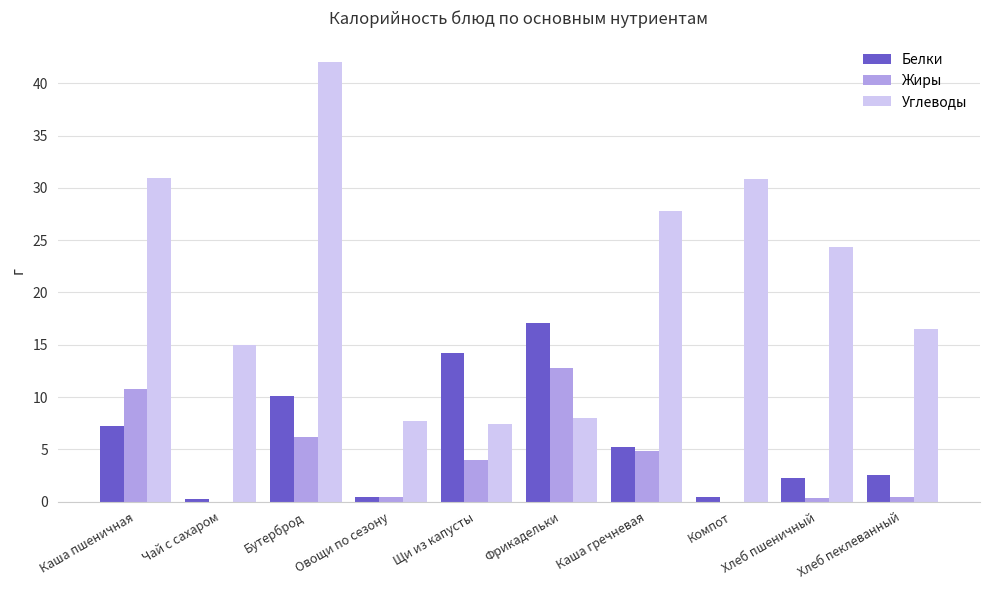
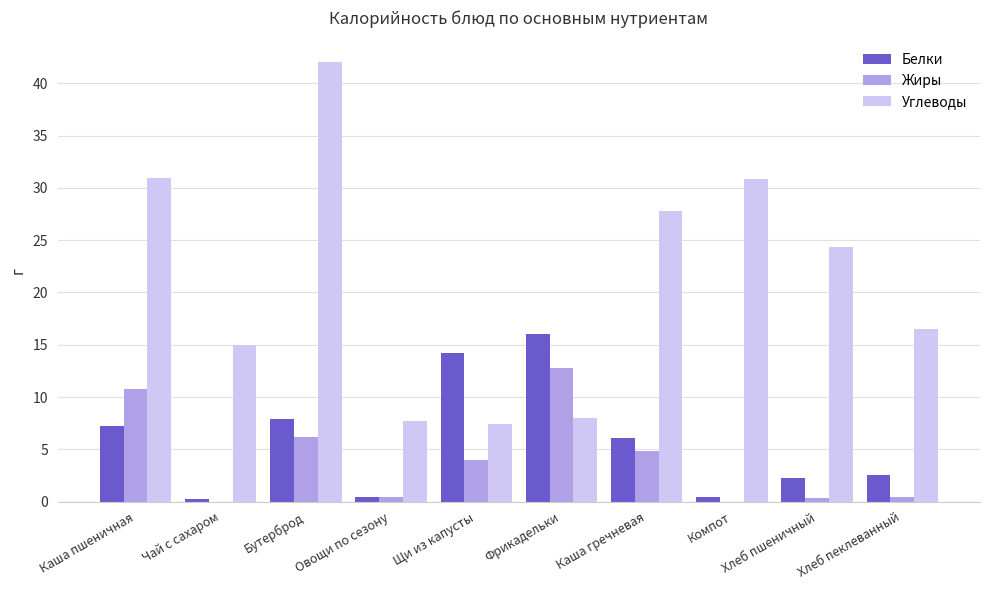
  {
    "Белки": {
      "Каша пшеничная": 7.2,
-     "Бутерброд": 10.1,
+     "Бутерброд": 7.9,
      "Овощи по сезону": 0.4,
      "Щи из капусты": 14.2,
-     "Фрикадельки": 17.1,
-     "Каша гречневая": 5.2,
+     "Фрикадельки": 16.0,
+     "Каша гречневая": 6.1,
      "Компот": 0.4,
      "Хлеб пшеничный": 2.3,
      "Хлеб пеклеванный": 2.5
    }
  }
